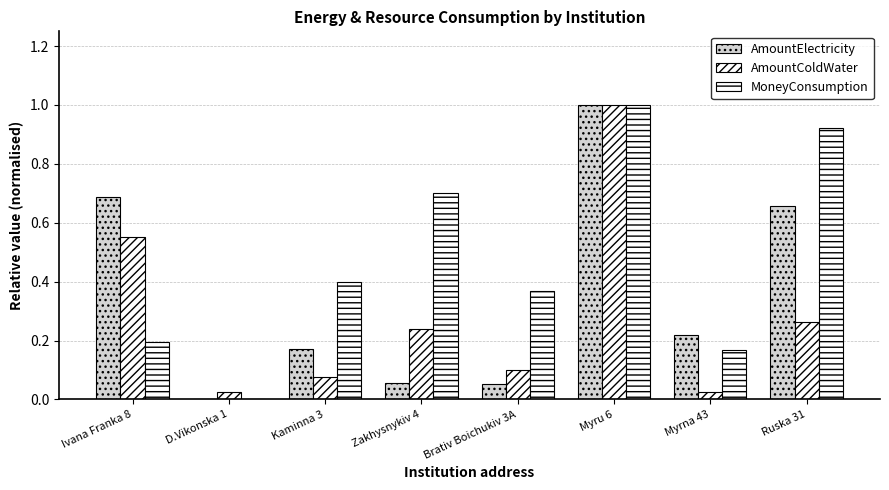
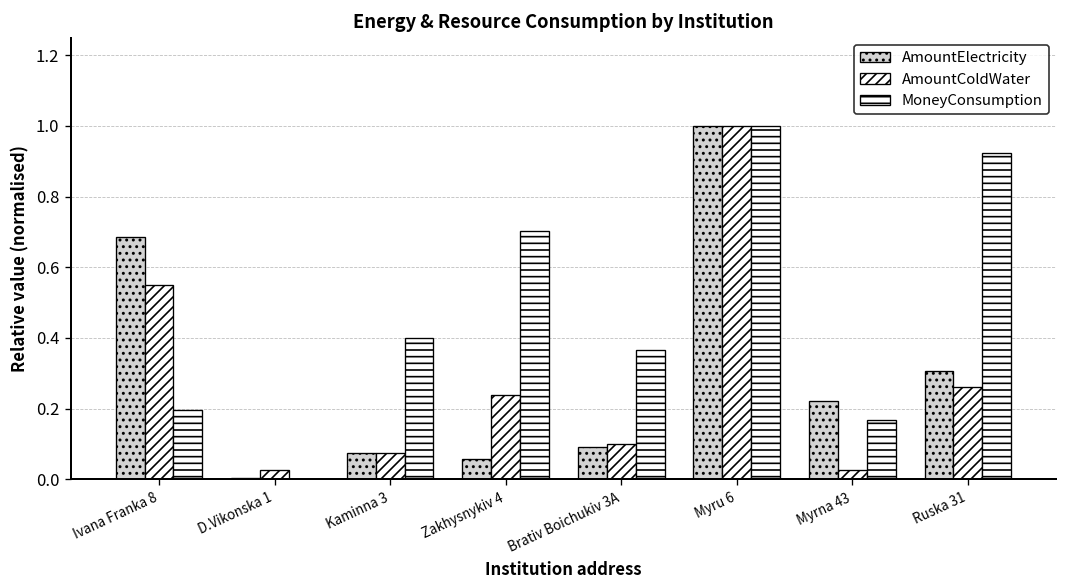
  {
    "AmountElectricity": {
      "Ivana Franka 8": 0.69,
-     "Kaminna 3": 0.17,
+     "Kaminna 3": 0.08,
      "Zakhysnykiv 4": 0.06,
-     "Brativ Boichukiv 3A": 0.05,
+     "Brativ Boichukiv 3A": 0.09,
      "Myru 6": 1.00,
      "Myrna 43": 0.22,
-     "Ruska 31": 0.66
+     "Ruska 31": 0.31
    }
  }
